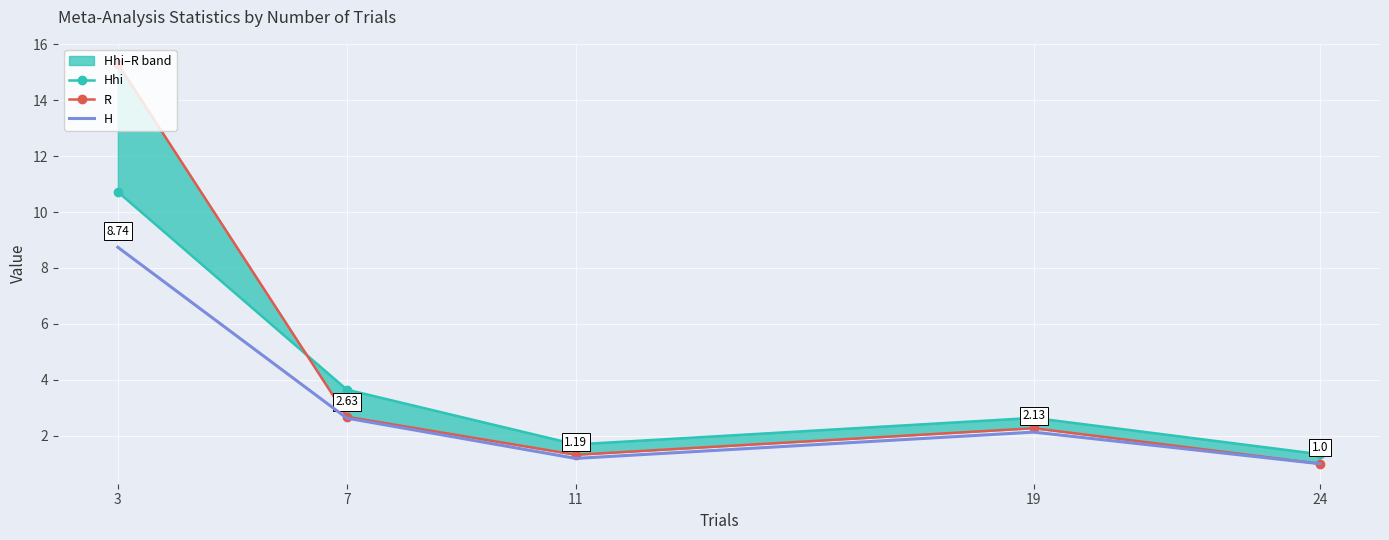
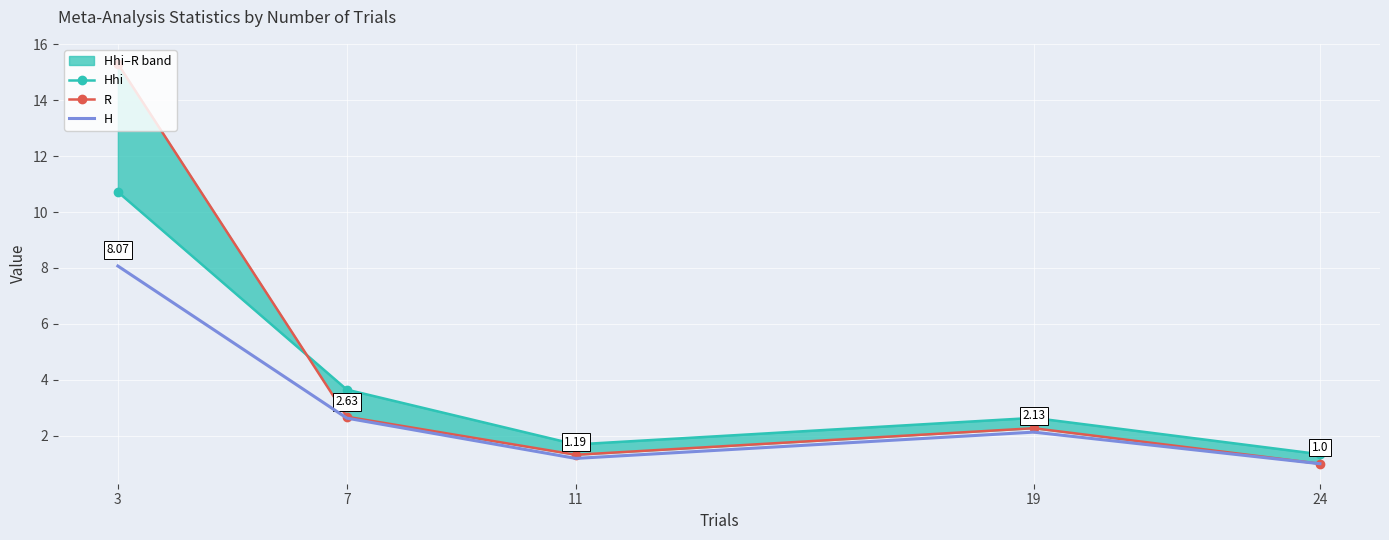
  {
    "R": {
      "11": 1.3,
      "19": 2.3
    },
    "H": {
-     "3": 8.74
+     "3": 8.07
    }
  }
